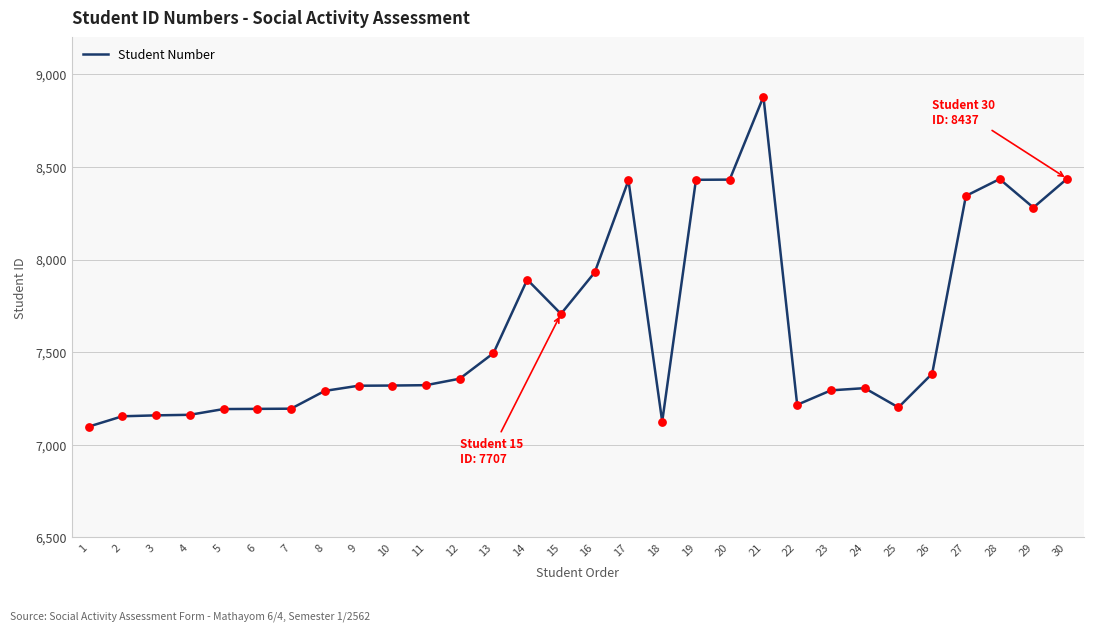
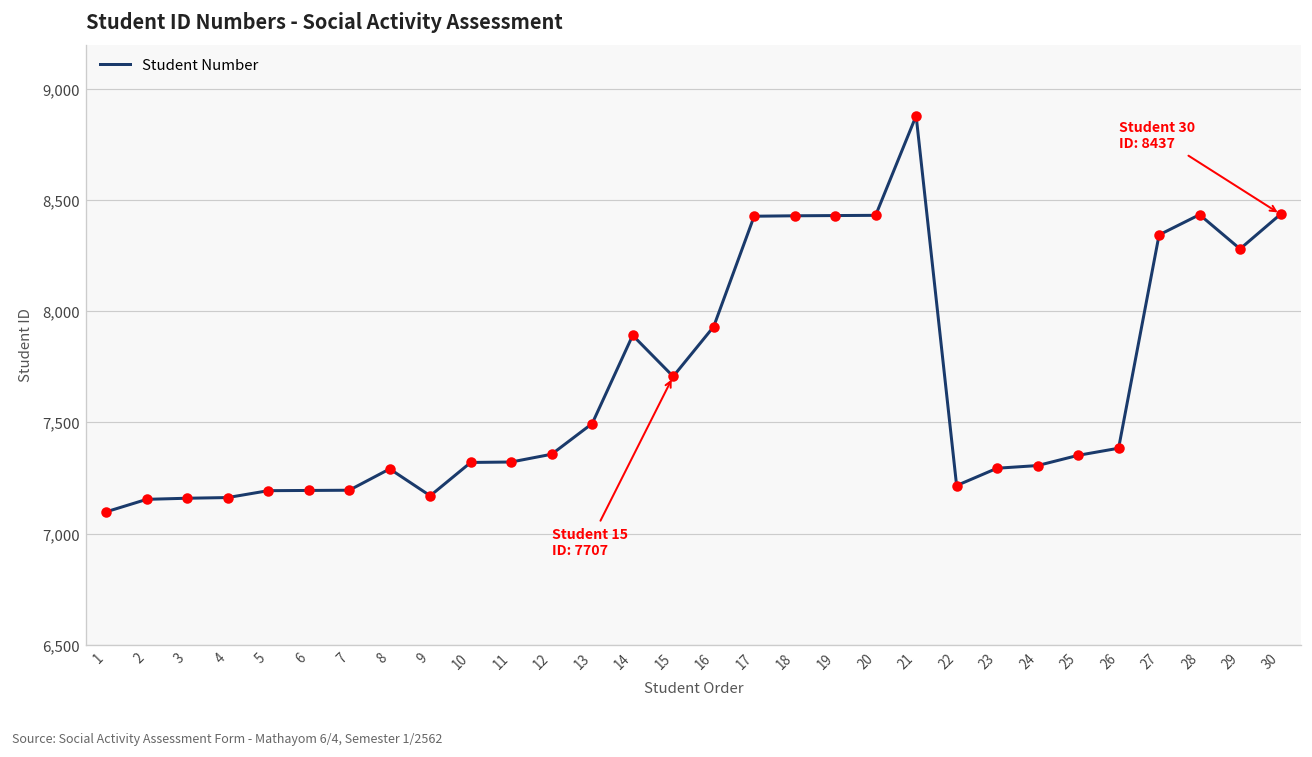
  {
    "1": "7,100",
    "2": "7,150",
    "3": "7,160",
    "4": "7,160",
    "5": "7,190",
    "6": "7,190",
    "7": "7,200",
    "8": "7,290",
-   "9": "7,320",
+   "9": "7,170",
    "10": "7,320",
    "11": "7,320",
    "14": "7,890",
    "15": "7,710",
    "16": "7,930",
    "17": "8,430",
-   "18": "7,130",
+   "18": "8,430",
    "19": "8,430",
    "20": "8,430",
    "21": "8,880",
    "22": "7,220",
    "23": "7,290",
    "24": "7,310",
-   "25": "7,200",
+   "25": "7,350",
    "26": "7,380",
    "27": "8,340",
    "29": "8,280"
  }
